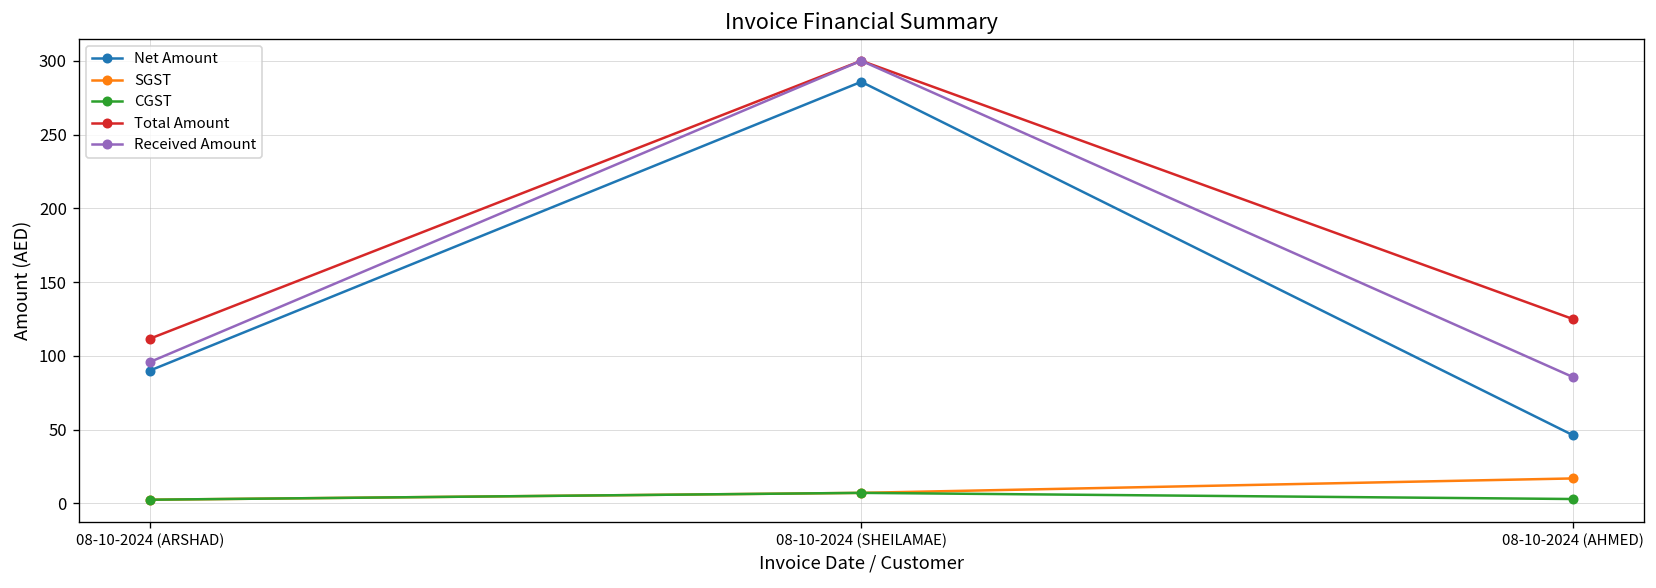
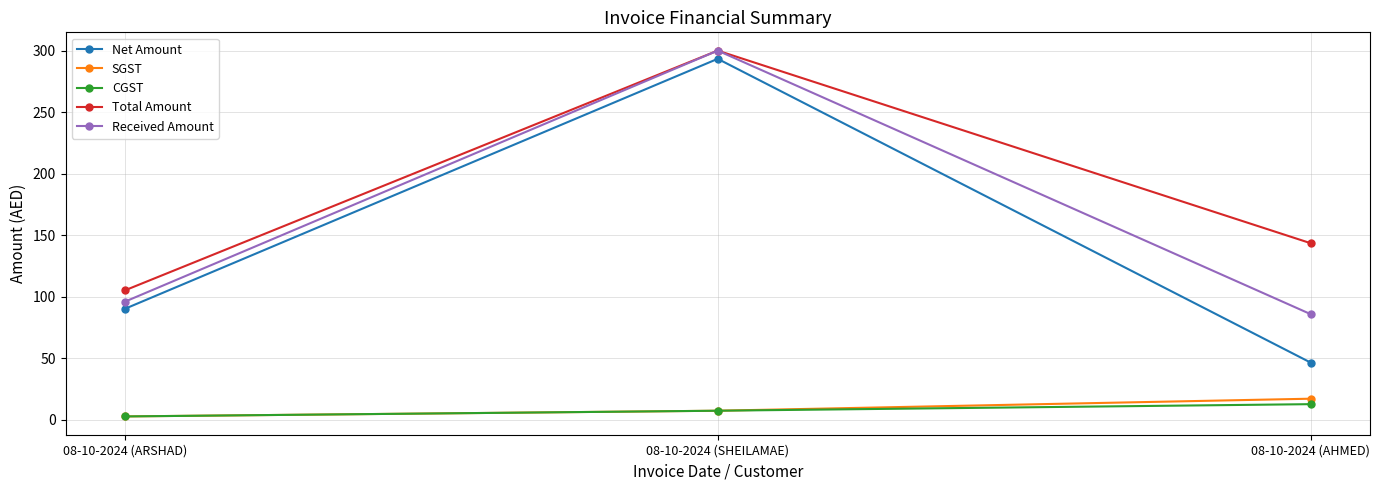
  {
    "Net Amount": {
      "08-10-2024 (ARSHAD)": 90,
-     "08-10-2024 (SHEILAMAE)": 286,
+     "08-10-2024 (SHEILAMAE)": 293,
      "08-10-2024 (AHMED)": 46
    },
    "SGST": {
      "08-10-2024 (AHMED)": 17
    },
    "CGST": {
-     "08-10-2024 (AHMED)": 3
+     "08-10-2024 (AHMED)": 12
    },
    "Total Amount": {
-     "08-10-2024 (ARSHAD)": 112,
-     "08-10-2024 (AHMED)": 125
+     "08-10-2024 (ARSHAD)": 105,
+     "08-10-2024 (AHMED)": 143
    },
    "Received Amount": {
      "08-10-2024 (ARSHAD)": 96,
      "08-10-2024 (AHMED)": 86
    }
  }
